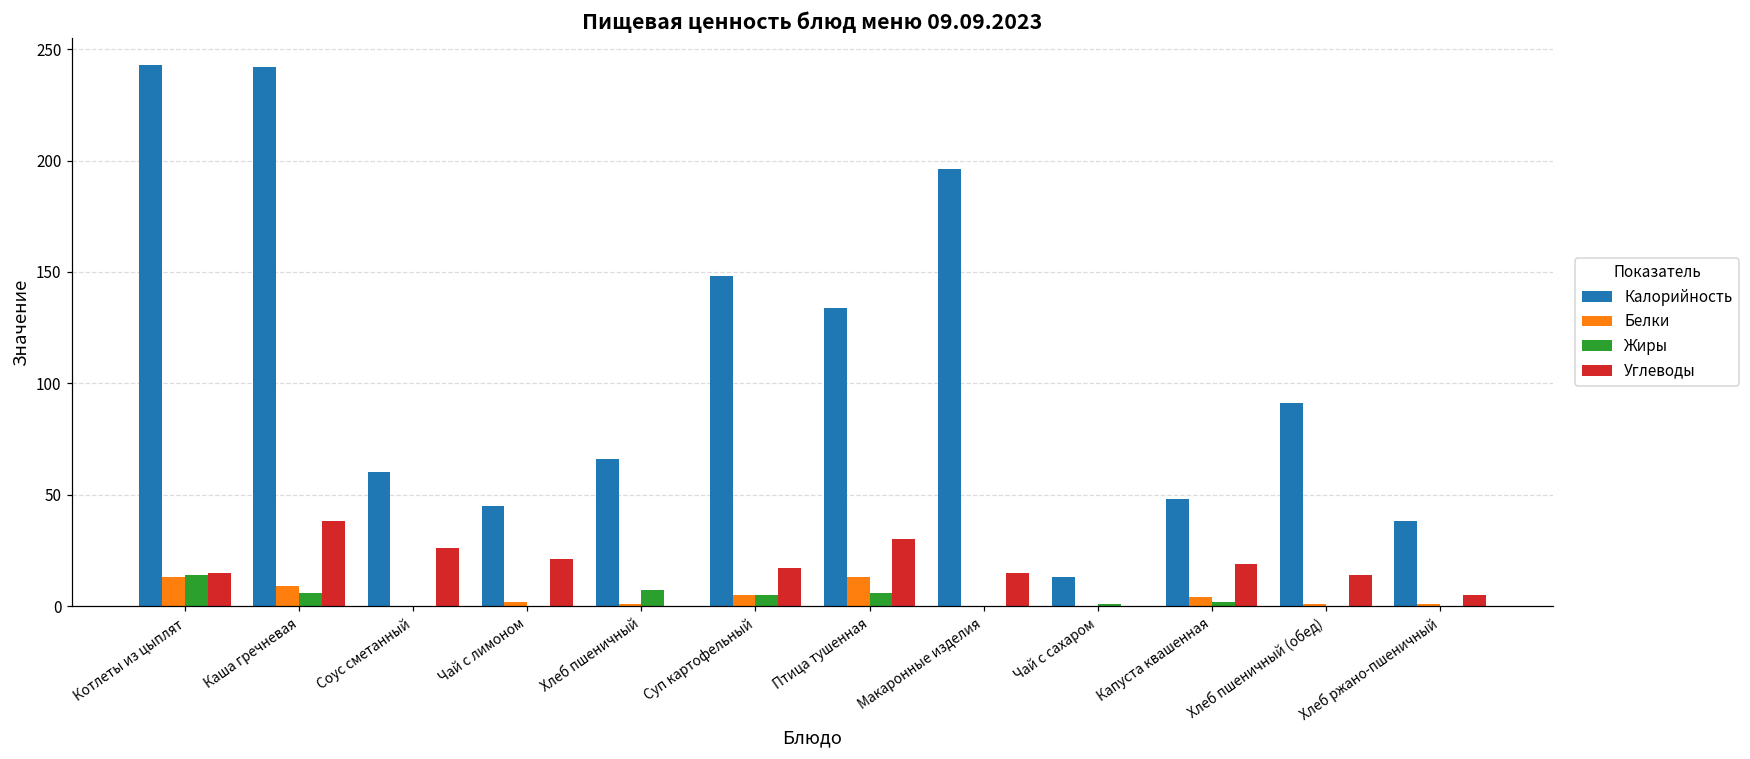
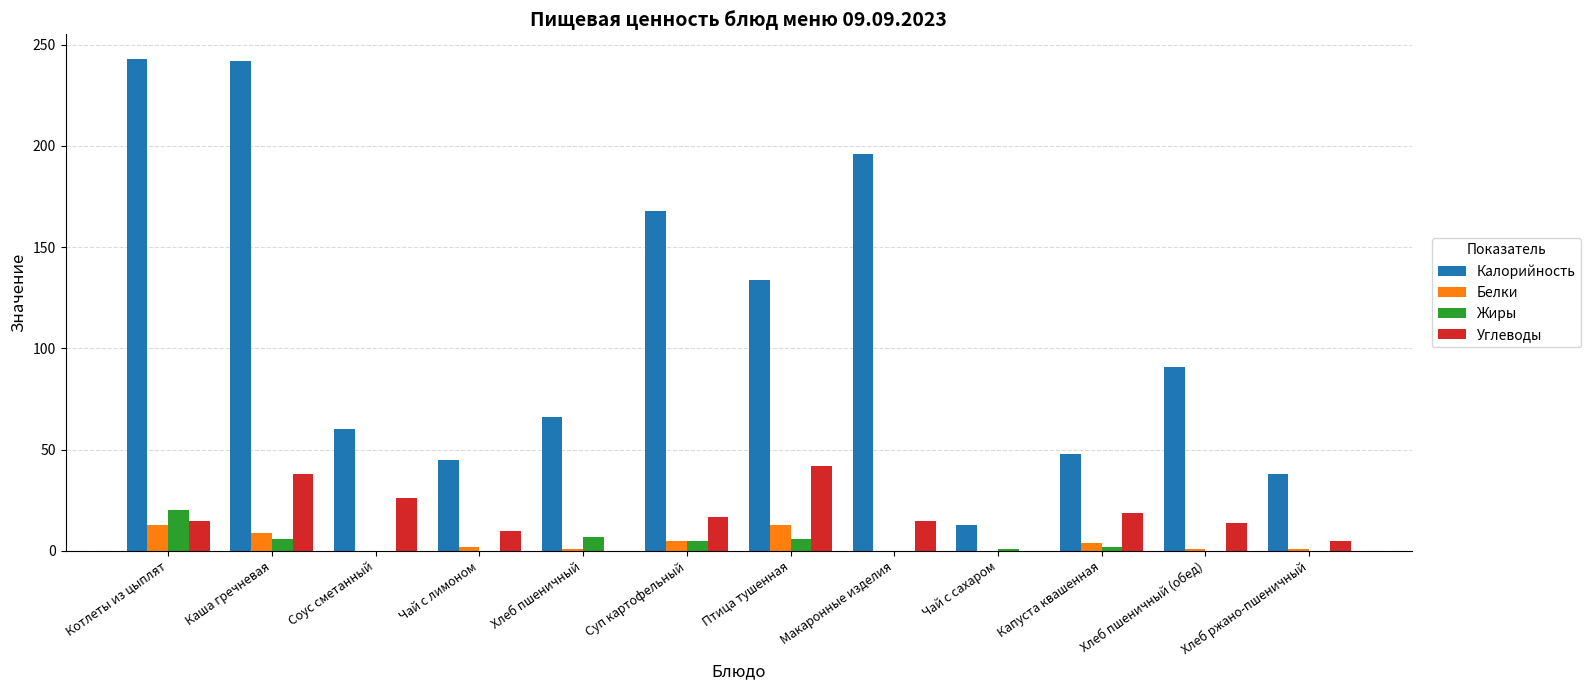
  {
    "Калорийность": {
      "Котлеты из цыплят": 243,
      "Каша гречневая": 242,
      "Соус сметанный": 60,
      "Чай с лимоном": 45,
      "Хлеб пшеничный": 66,
-     "Суп картофельный": 148,
+     "Суп картофельный": 168,
      "Птица тушенная": 134,
      "Макаронные изделия": 196,
      "Чай с сахаром": 13,
      "Капуста квашенная": 48,
      "Хлеб пшеничный (обед)": 91,
      "Хлеб ржано-пшеничный": 38
    },
    "Белки": {
      "Котлеты из цыплят": 13,
      "Каша гречневая": 9,
      "Соус сметанный": 0,
      "Чай с лимоном": 2,
      "Суп картофельный": 5,
      "Птица тушенная": 13,
      "Макаронные изделия": 0,
      "Чай с сахаром": 0,
      "Капуста квашенная": 4
    },
    "Жиры": {
-     "Котлеты из цыплят": 14,
+     "Котлеты из цыплят": 20,
      "Каша гречневая": 6,
      "Соус сметанный": 0,
      "Чай с лимоном": 0,
      "Хлеб пшеничный": 7,
      "Суп картофельный": 5,
      "Птица тушенная": 6,
      "Макаронные изделия": 0,
      "Капуста квашенная": 2,
      "Хлеб пшеничный (обед)": 0,
      "Хлеб ржано-пшеничный": 0
    },
    "Углеводы": {
      "Котлеты из цыплят": 15,
      "Каша гречневая": 38,
      "Соус сметанный": 26,
-     "Чай с лимоном": 21,
+     "Чай с лимоном": 10,
      "Хлеб пшеничный": 0,
      "Суп картофельный": 17,
-     "Птица тушенная": 30,
+     "Птица тушенная": 42,
      "Макаронные изделия": 15,
      "Чай с сахаром": 0,
      "Капуста квашенная": 19,
      "Хлеб пшеничный (обед)": 14,
      "Хлеб ржано-пшеничный": 5
    }
  }
